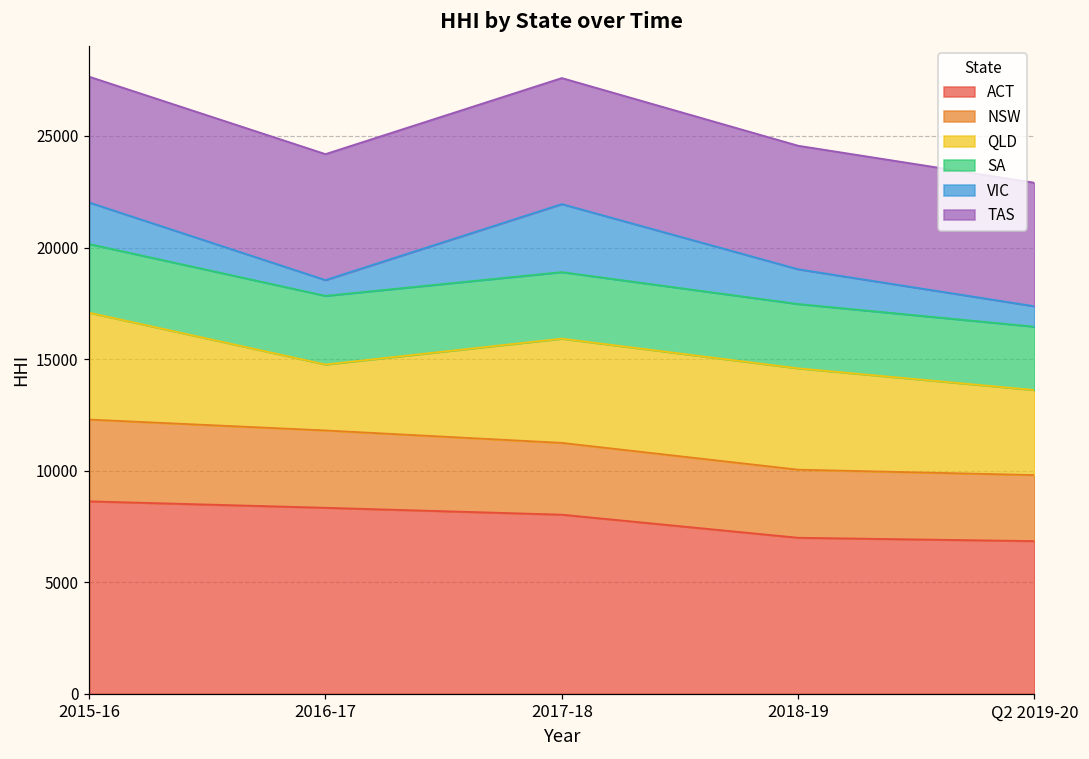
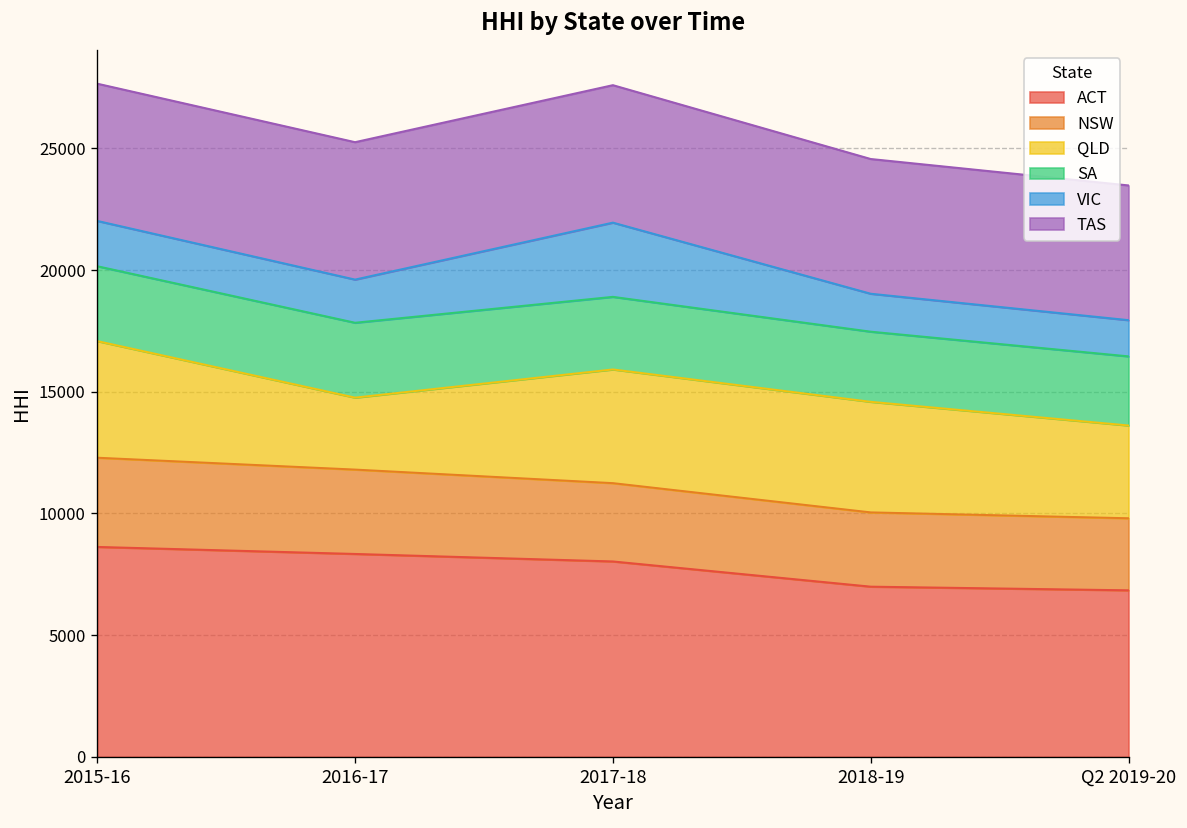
  {
    "QLD": {
      "2015-16": 4800,
      "2016-17": 3000,
      "2017-18": 4700,
      "2018-19": 4500,
      "Q2 2019-20": 3800
    },
    "SA": {
      "2015-16": 3100,
      "2016-17": 3100,
      "2017-18": 3000,
      "2018-19": 2900,
      "Q2 2019-20": 2800
    },
    "VIC": {
      "2015-16": 1900,
-     "2016-17": 700,
+     "2016-17": 1800,
      "2017-18": 3000,
      "2018-19": 1600,
-     "Q2 2019-20": 900
+     "Q2 2019-20": 1500
    },
    "TAS": {
      "2015-16": 5600,
      "2016-17": 5600,
      "2017-18": 5600,
      "2018-19": 5500,
      "Q2 2019-20": 5500
    }
  }
